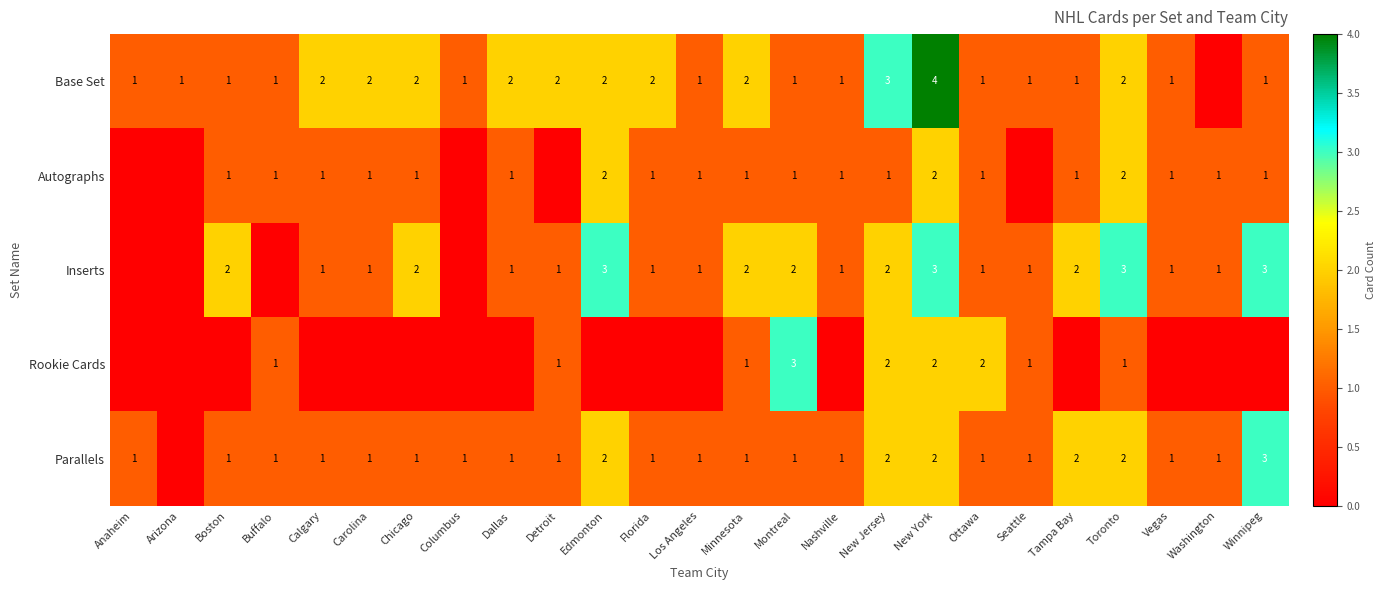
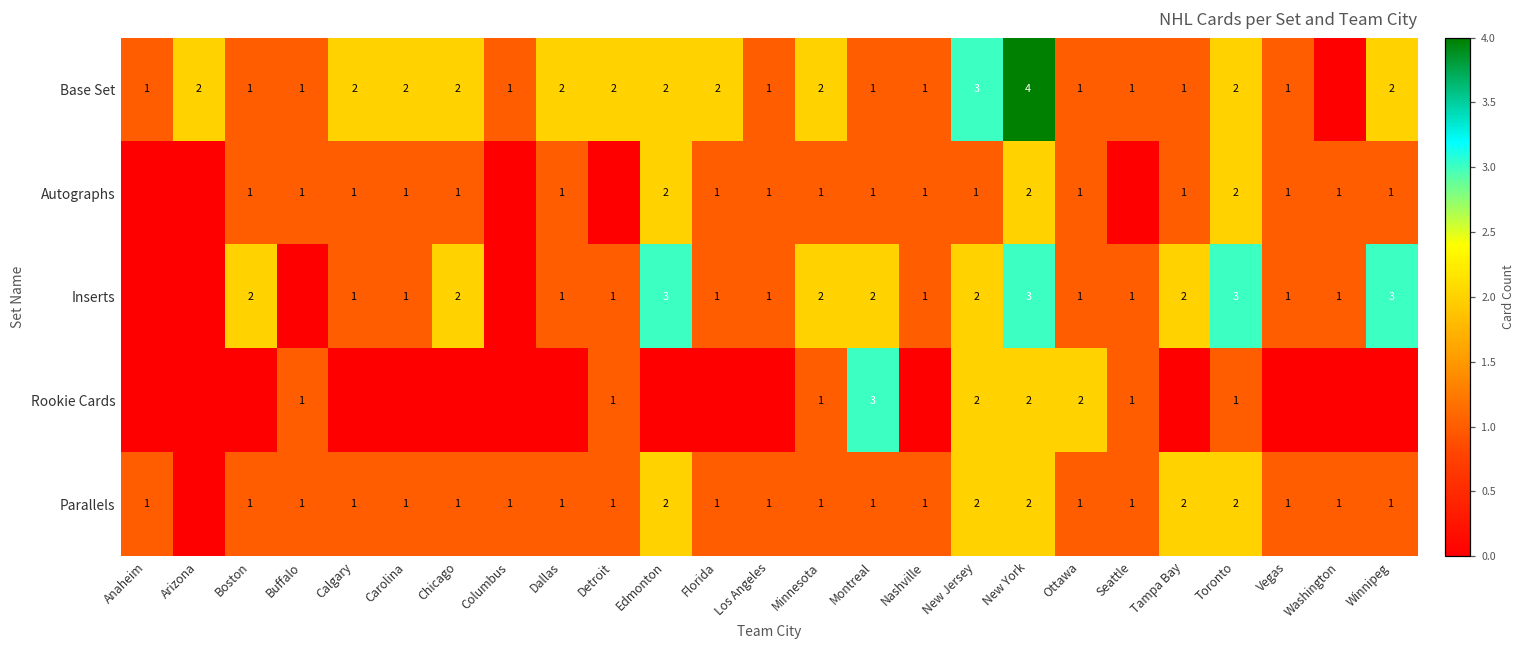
  {
    "Base Set": {
      "Anaheim": 1,
-     "Arizona": 1,
+     "Arizona": 2,
      "Boston": 1,
      "Buffalo": 1,
      "Calgary": 2,
      "Carolina": 2,
      "Chicago": 2,
      "Columbus": 1,
      "Dallas": 2,
      "Detroit": 2,
      "Edmonton": 2,
      "Florida": 2,
      "Los Angeles": 1,
      "Minnesota": 2,
      "Montreal": 1,
      "Nashville": 1,
      "New Jersey": 3,
      "New York": 4,
      "Ottawa": 1,
      "Seattle": 1,
      "Tampa Bay": 1,
      "Toronto": 2,
      "Vegas": 1,
-     "Winnipeg": 1
+     "Winnipeg": 2
    },
    "Autographs": {
      "Boston": 1,
      "Buffalo": 1,
      "Calgary": 1,
      "Carolina": 1,
      "Chicago": 1,
      "Dallas": 1,
      "Edmonton": 2,
      "Florida": 1,
      "Los Angeles": 1,
      "Minnesota": 1,
      "Montreal": 1,
      "Nashville": 1,
      "New Jersey": 1,
      "New York": 2,
      "Ottawa": 1,
      "Tampa Bay": 1,
      "Toronto": 2,
      "Vegas": 1,
      "Washington": 1,
      "Winnipeg": 1
    },
    "Inserts": {
      "Boston": 2,
      "Calgary": 1,
      "Carolina": 1,
      "Chicago": 2,
      "Dallas": 1,
      "Detroit": 1,
      "Edmonton": 3,
      "Florida": 1,
      "Los Angeles": 1,
      "Minnesota": 2,
      "Montreal": 2,
      "Nashville": 1,
      "New Jersey": 2,
      "New York": 3,
      "Ottawa": 1,
      "Seattle": 1,
      "Tampa Bay": 2,
      "Toronto": 3,
      "Vegas": 1,
      "Washington": 1,
      "Winnipeg": 3
    },
    "Rookie Cards": {
      "Buffalo": 1,
      "Detroit": 1,
      "Minnesota": 1,
      "Montreal": 3,
      "New Jersey": 2,
      "New York": 2,
      "Ottawa": 2,
      "Seattle": 1,
      "Toronto": 1
    },
    "Parallels": {
      "Anaheim": 1,
      "Boston": 1,
      "Buffalo": 1,
      "Calgary": 1,
      "Carolina": 1,
      "Chicago": 1,
      "Columbus": 1,
      "Dallas": 1,
      "Detroit": 1,
      "Edmonton": 2,
      "Florida": 1,
      "Los Angeles": 1,
      "Minnesota": 1,
      "Montreal": 1,
      "Nashville": 1,
      "New Jersey": 2,
      "New York": 2,
      "Ottawa": 1,
      "Seattle": 1,
      "Tampa Bay": 2,
      "Toronto": 2,
      "Vegas": 1,
      "Washington": 1,
-     "Winnipeg": 3
+     "Winnipeg": 1
    }
  }
